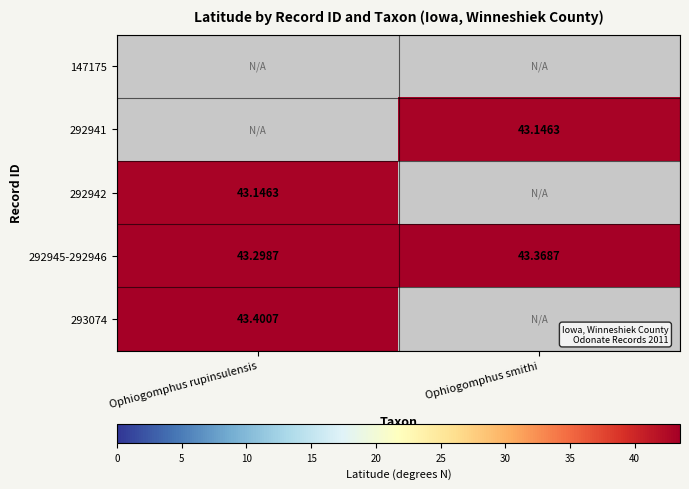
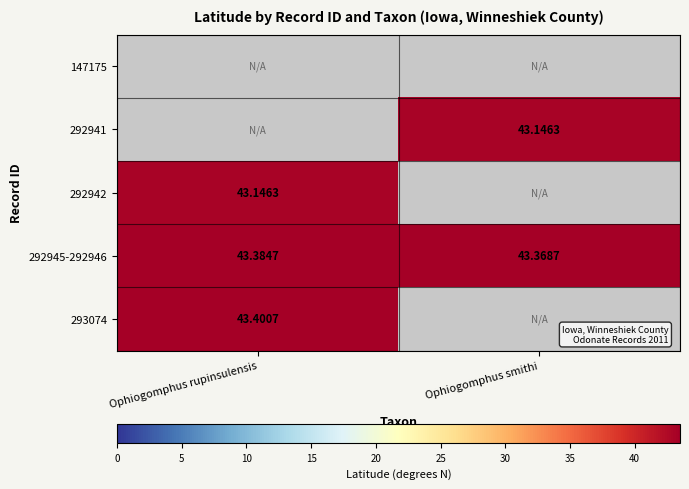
  {
    "292941": {
      "Ophiogomphus smithi": 43.1463
    },
    "292942": {
      "Ophiogomphus rupinsulensis": 43.1463
    },
    "292945-292946": {
-     "Ophiogomphus rupinsulensis": 43.2987,
+     "Ophiogomphus rupinsulensis": 43.3847,
      "Ophiogomphus smithi": 43.3687
    },
    "293074": {
      "Ophiogomphus rupinsulensis": 43.4007
    }
  }
